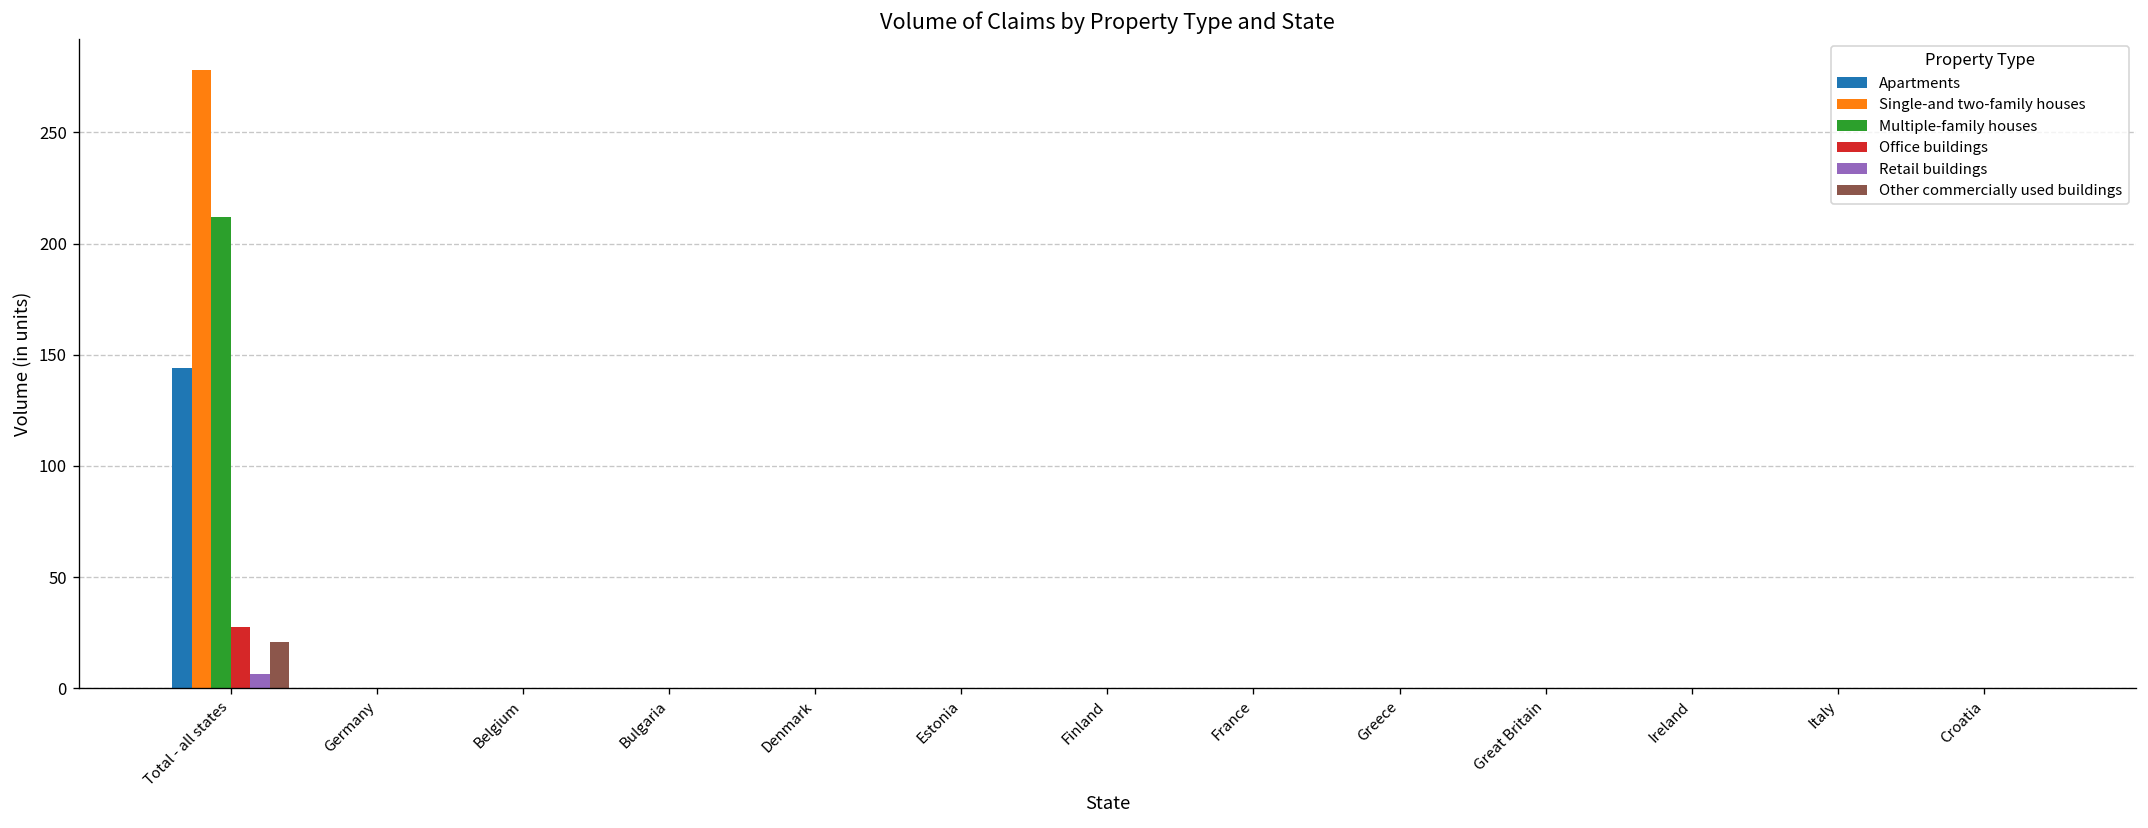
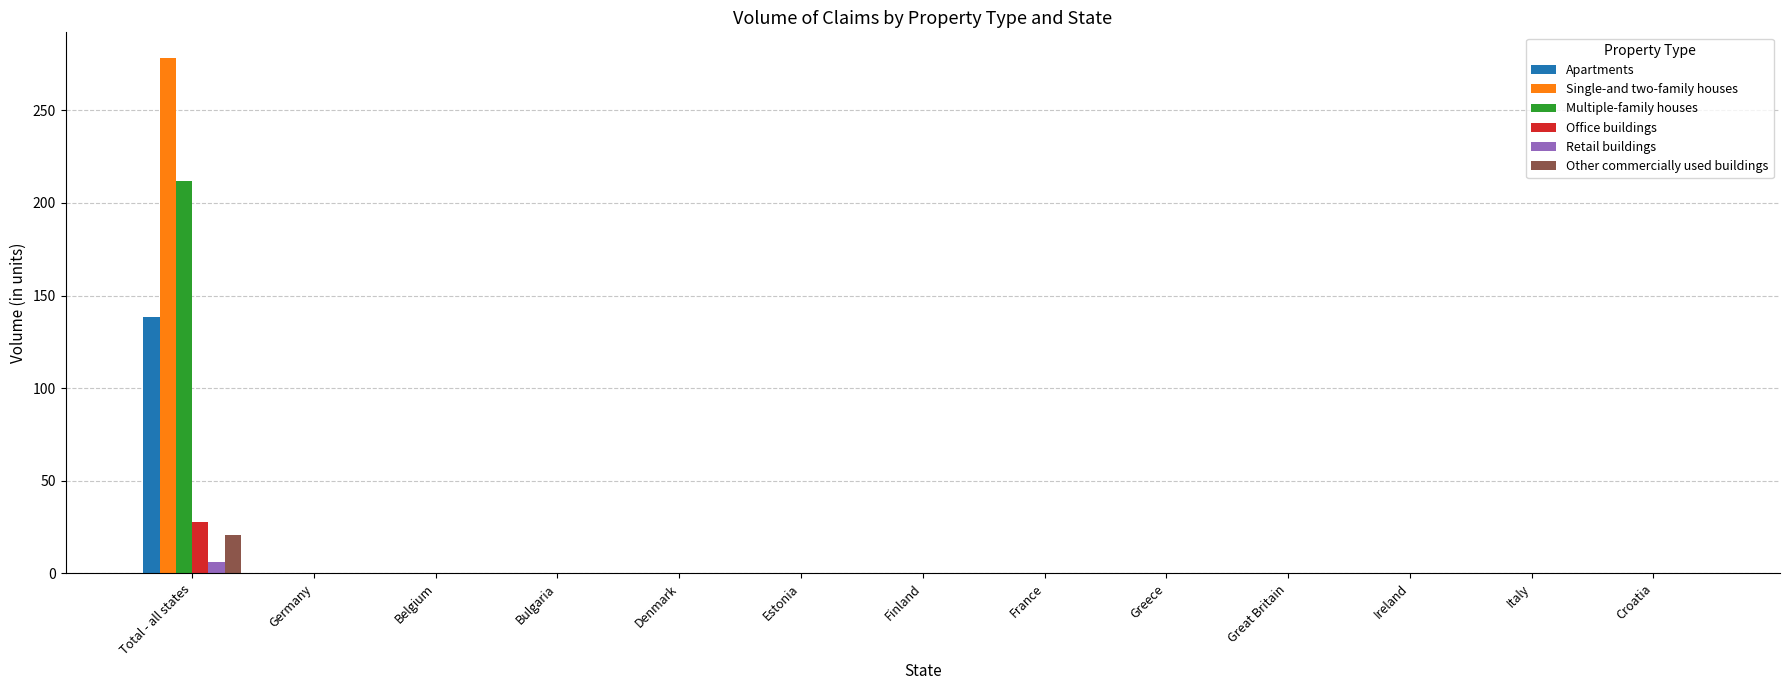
  {
    "Apartments": {
-     "Total - all states": 144,
+     "Total - all states": 139,
      "Germany": 0,
      "Belgium": 0,
      "Bulgaria": 0,
      "Denmark": 0,
      "Estonia": 0,
      "Finland": 0,
      "France": 0,
      "Greece": 0,
      "Great Britain": 0,
      "Ireland": 0,
      "Italy": 0,
      "Croatia": 0
    },
    "Single-and two-family houses": {
      "Total - all states": 278,
      "Germany": 0,
      "Belgium": 0,
      "Bulgaria": 0,
      "Denmark": 0,
      "Estonia": 0,
      "Finland": 0,
      "France": 0,
      "Greece": 0,
      "Great Britain": 0,
      "Ireland": 0,
      "Italy": 0,
      "Croatia": 0
    },
    "Multiple-family houses": {
      "Total - all states": 212,
      "Germany": 0,
      "Belgium": 0,
      "Bulgaria": 0,
      "Denmark": 0,
      "Estonia": 0,
      "Finland": 0,
      "France": 0,
      "Greece": 0,
      "Great Britain": 0,
      "Ireland": 0,
      "Italy": 0,
      "Croatia": 0
    },
    "Office buildings": {
      "Total - all states": 28,
      "Germany": 0,
      "Belgium": 0,
      "Bulgaria": 0,
      "Denmark": 0,
      "Estonia": 0,
      "Finland": 0,
      "France": 0,
      "Greece": 0,
      "Great Britain": 0,
      "Ireland": 0,
      "Italy": 0,
      "Croatia": 0
    },
    "Retail buildings": {
      "Total - all states": 6,
      "Germany": 0,
      "Belgium": 0,
      "Bulgaria": 0,
      "Denmark": 0,
      "Estonia": 0,
      "Finland": 0,
      "France": 0,
      "Greece": 0,
      "Great Britain": 0,
      "Ireland": 0,
      "Italy": 0,
      "Croatia": 0
    },
    "Other commercially used buildings": {
      "Total - all states": 21,
      "Germany": 0,
      "Belgium": 0,
      "Bulgaria": 0,
      "Denmark": 0,
      "Estonia": 0,
      "Finland": 0,
      "France": 0,
      "Greece": 0,
      "Great Britain": 0,
      "Ireland": 0,
      "Italy": 0,
      "Croatia": 0
    }
  }
